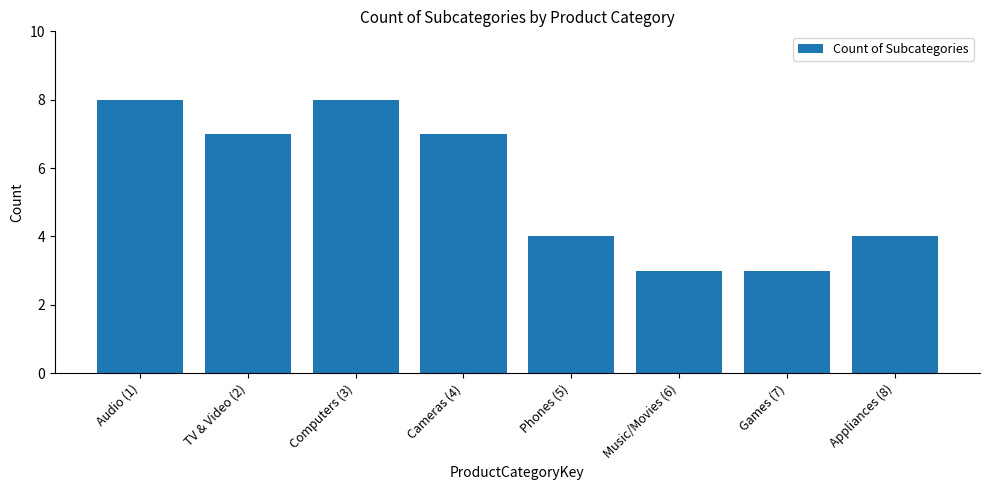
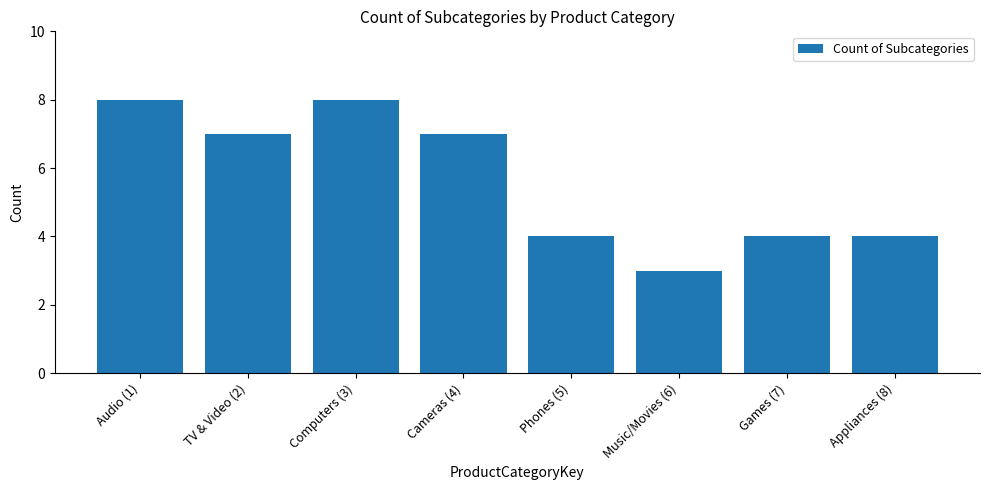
  {
    "Audio (1)": 8,
    "TV & Video (2)": 7,
    "Computers (3)": 8,
    "Cameras (4)": 7,
    "Phones (5)": 4,
    "Music/Movies (6)": 3,
-   "Games (7)": 3,
+   "Games (7)": 4,
    "Appliances (8)": 4
  }
